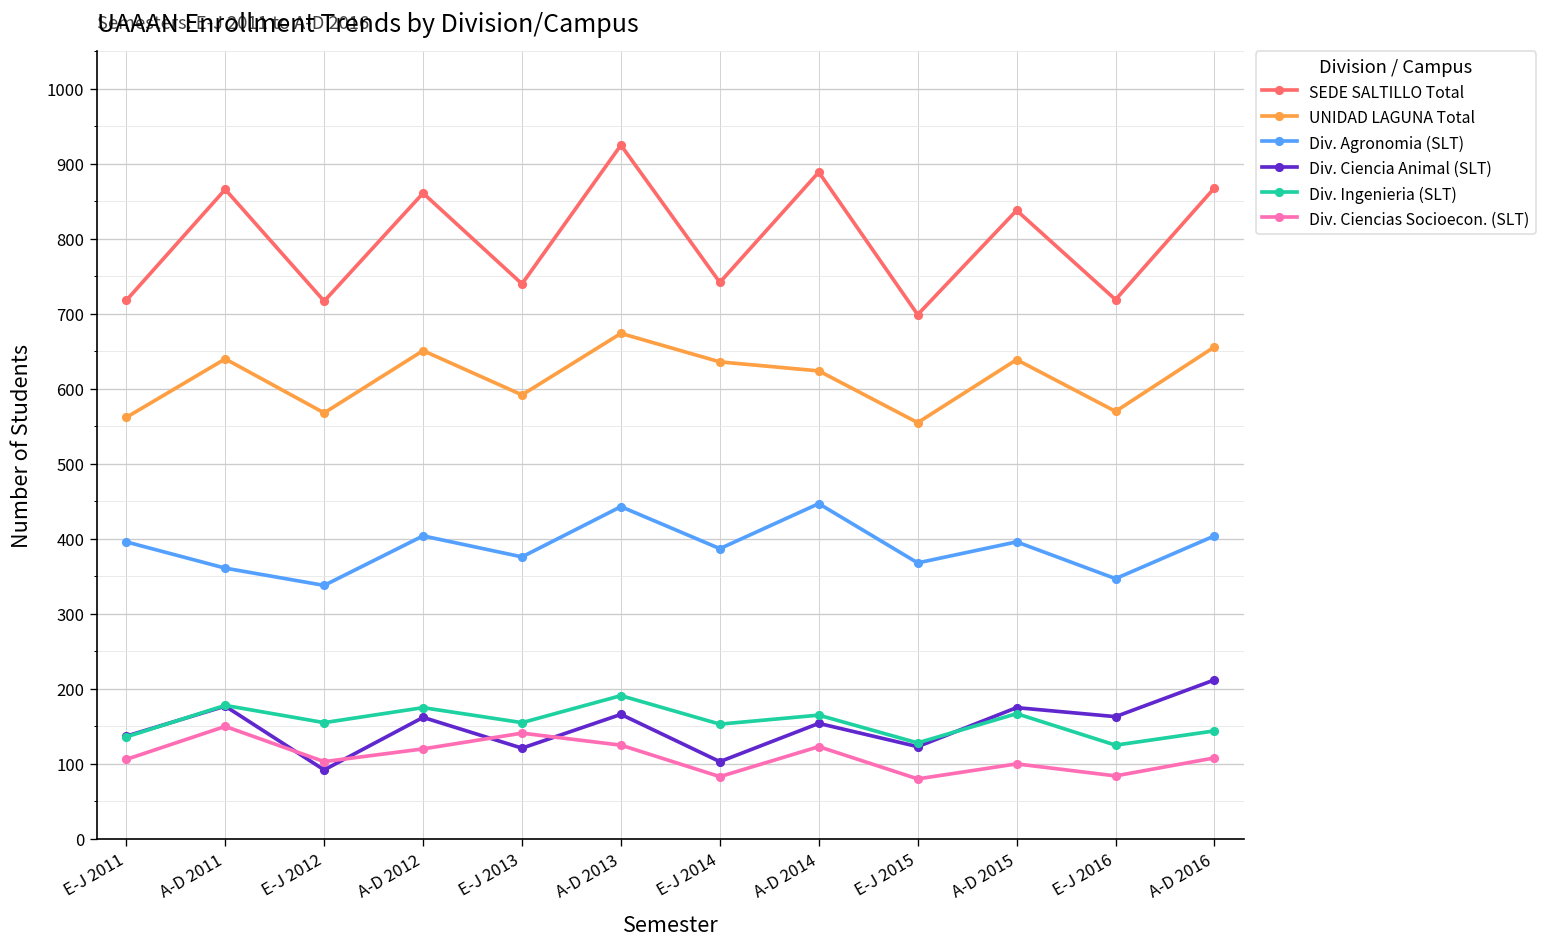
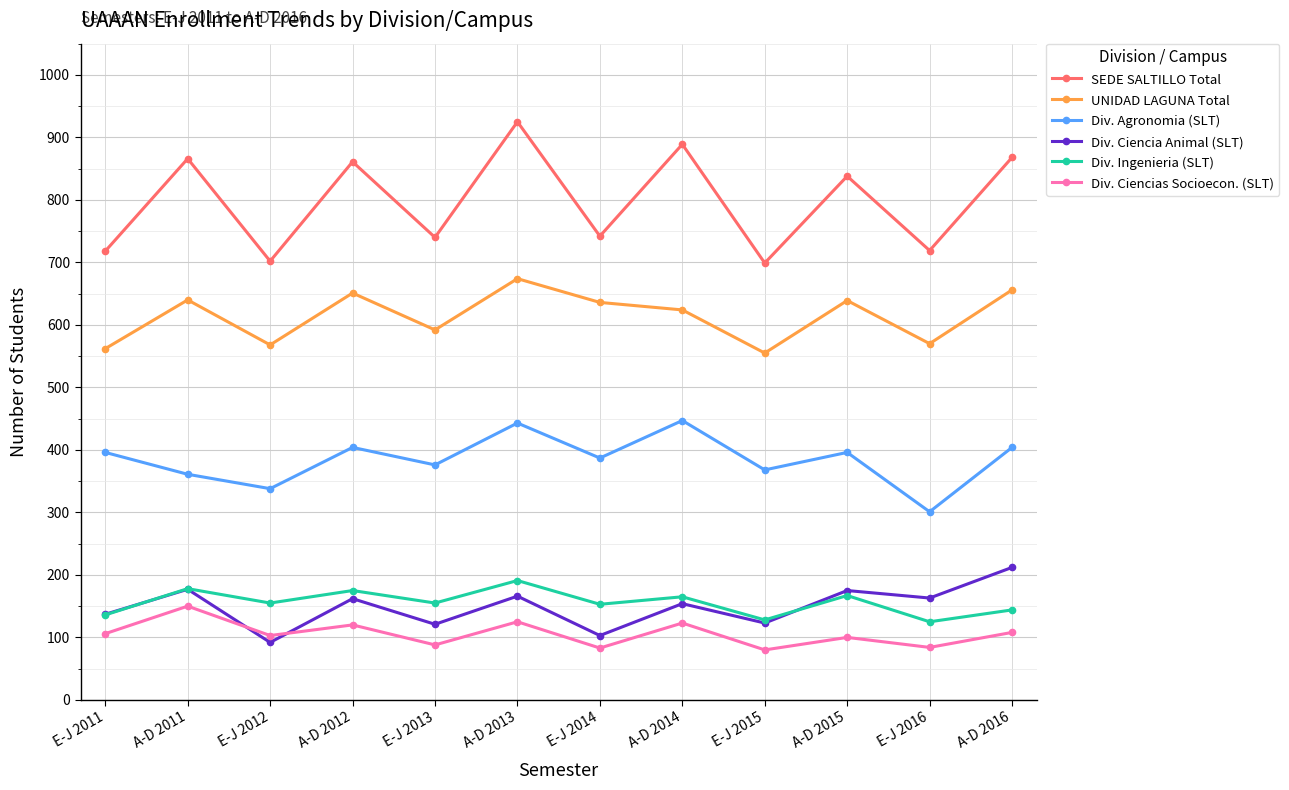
  {
    "SEDE SALTILLO Total": {
      "E-J 2011": 720,
      "A-D 2011": 870,
-     "E-J 2012": 720,
+     "E-J 2012": 700,
      "A-D 2012": 860,
      "E-J 2013": 740,
      "A-D 2013": 930,
      "E-J 2014": 740,
      "A-D 2014": 890,
      "E-J 2015": 700,
      "A-D 2015": 840,
      "E-J 2016": 720,
      "A-D 2016": 870
    },
    "UNIDAD LAGUNA Total": {
      "E-J 2011": 560,
      "A-D 2011": 640,
      "E-J 2012": 570,
      "A-D 2012": 650,
      "E-J 2013": 590,
      "A-D 2013": 670,
      "E-J 2014": 640,
      "A-D 2014": 620,
      "E-J 2015": 560,
      "A-D 2015": 640,
      "E-J 2016": 570,
      "A-D 2016": 660
    },
    "Div. Agronomia (SLT)": {
      "E-J 2011": 400,
      "A-D 2011": 360,
      "E-J 2012": 340,
      "A-D 2012": 400,
      "E-J 2013": 380,
      "A-D 2013": 440,
      "E-J 2014": 390,
      "A-D 2014": 450,
      "E-J 2015": 370,
      "A-D 2015": 400,
-     "E-J 2016": 350,
+     "E-J 2016": 300,
      "A-D 2016": 400
    },
    "Div. Ciencia Animal (SLT)": {
      "E-J 2012": 90,
      "A-D 2012": 160,
      "E-J 2013": 120,
      "A-D 2013": 170,
      "E-J 2014": 100,
      "A-D 2014": 150,
      "E-J 2015": 120,
      "A-D 2015": 180,
      "E-J 2016": 160,
      "A-D 2016": 210
    },
    "Div. Ingenieria (SLT)": {
      "E-J 2012": 160,
      "A-D 2012": 180,
      "E-J 2013": 160,
      "A-D 2013": 190,
      "E-J 2014": 150,
      "A-D 2014": 170,
      "E-J 2015": 130,
      "A-D 2015": 170,
      "E-J 2016": 130,
      "A-D 2016": 140
    },
    "Div. Ciencias Socioecon. (SLT)": {
      "E-J 2011": 110,
      "A-D 2011": 150,
      "E-J 2012": 100,
      "A-D 2012": 120,
-     "E-J 2013": 140,
+     "E-J 2013": 90,
      "A-D 2013": 130,
      "E-J 2014": 80,
      "A-D 2014": 120,
      "E-J 2015": 80,
      "A-D 2015": 100,
      "E-J 2016": 80,
      "A-D 2016": 110
    }
  }
